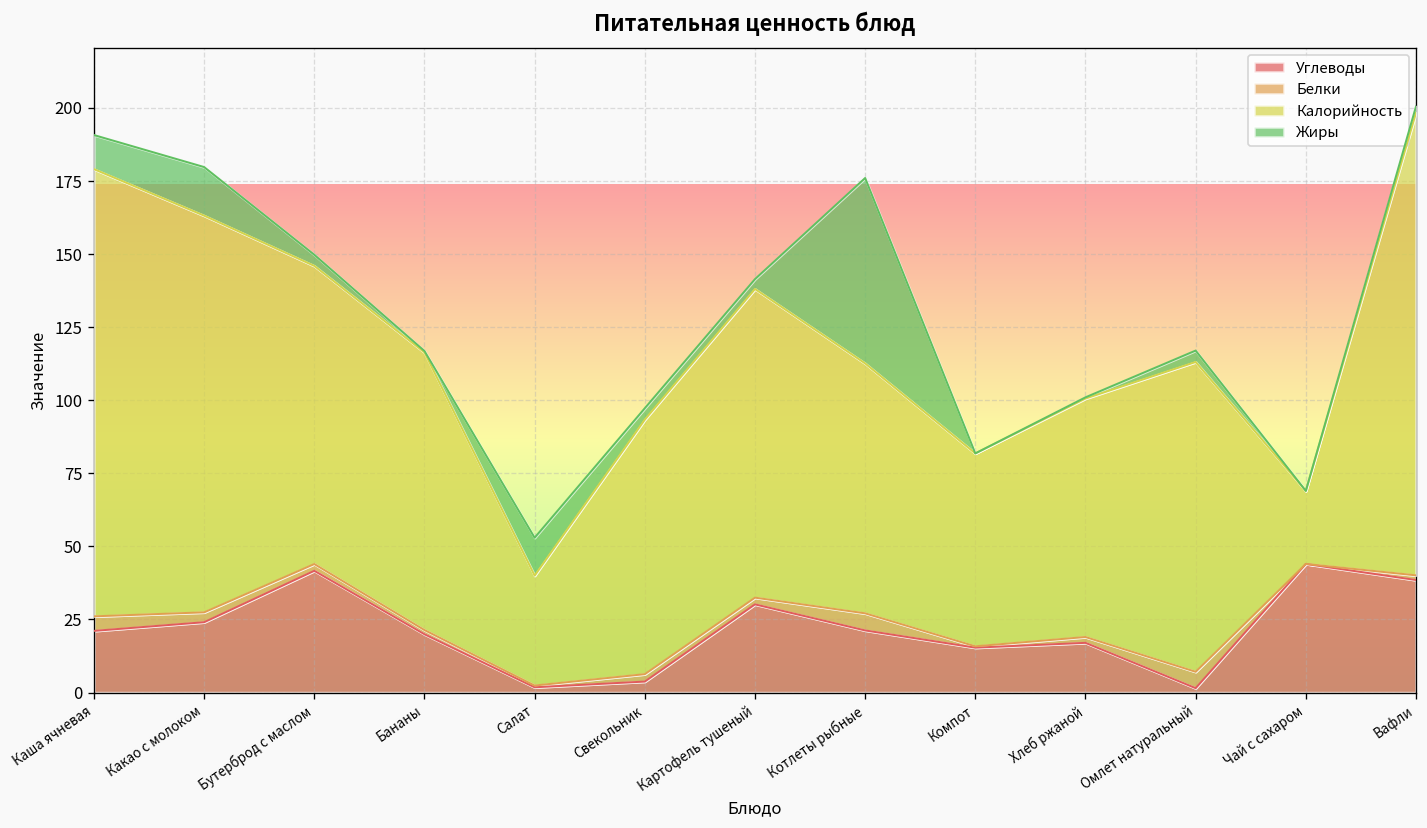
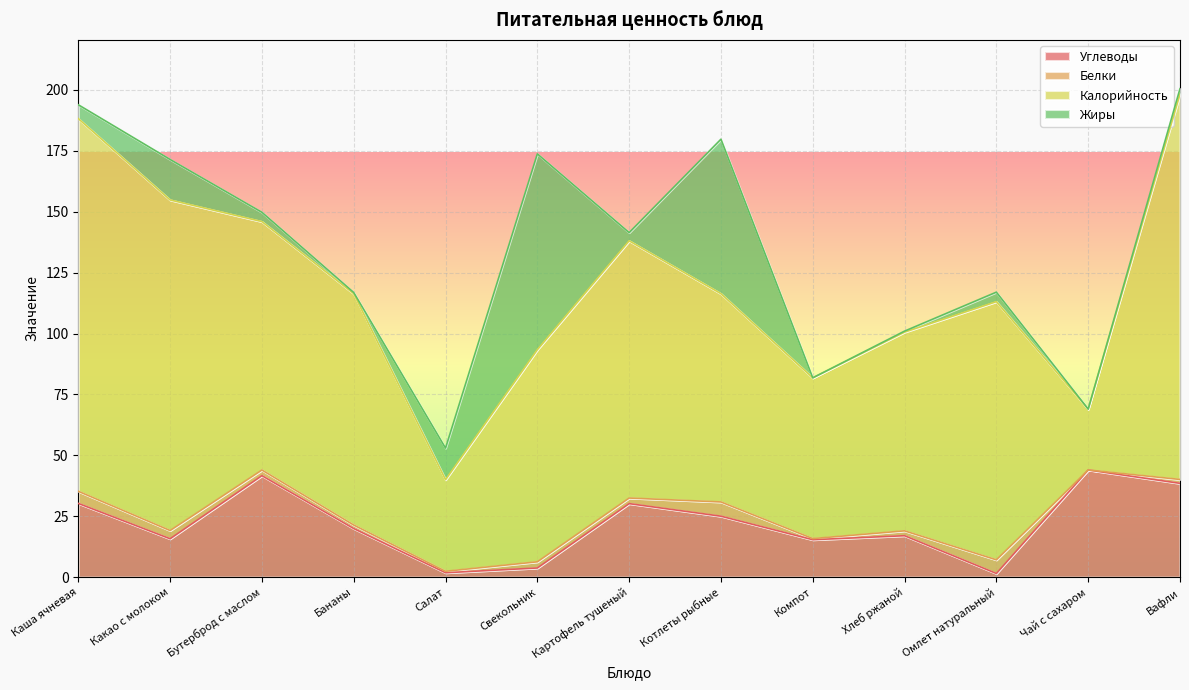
  {
    "Углеводы": {
-     "Каша ячневая": 21,
-     "Какао с молоком": 24,
+     "Каша ячневая": 30,
+     "Какао с молоком": 16,
      "Бутерброд с маслом": 42,
      "Бананы": 20,
      "Свекольник": 4,
      "Картофель тушеный": 30,
-     "Котлеты рыбные": 21,
+     "Котлеты рыбные": 25,
      "Хлеб ржаной": 17,
      "Омлет натуральный": 2,
      "Вафли": 39
    },
    "Жиры": {
-     "Каша ячневая": 12,
+     "Каша ячневая": 6,
      "Какао с молоком": 17,
      "Бутерброд с маслом": 4,
      "Салат": 13,
-     "Свекольник": 4,
+     "Свекольник": 80,
      "Картофель тушеный": 3,
      "Котлеты рыбные": 63,
      "Омлет натуральный": 4,
      "Вафли": 2
    }
  }
